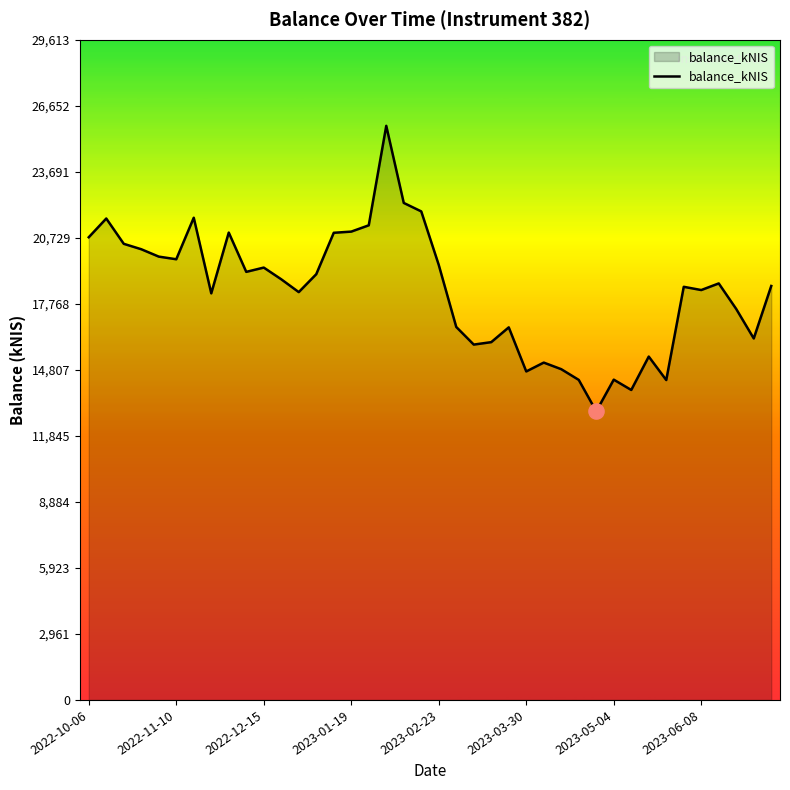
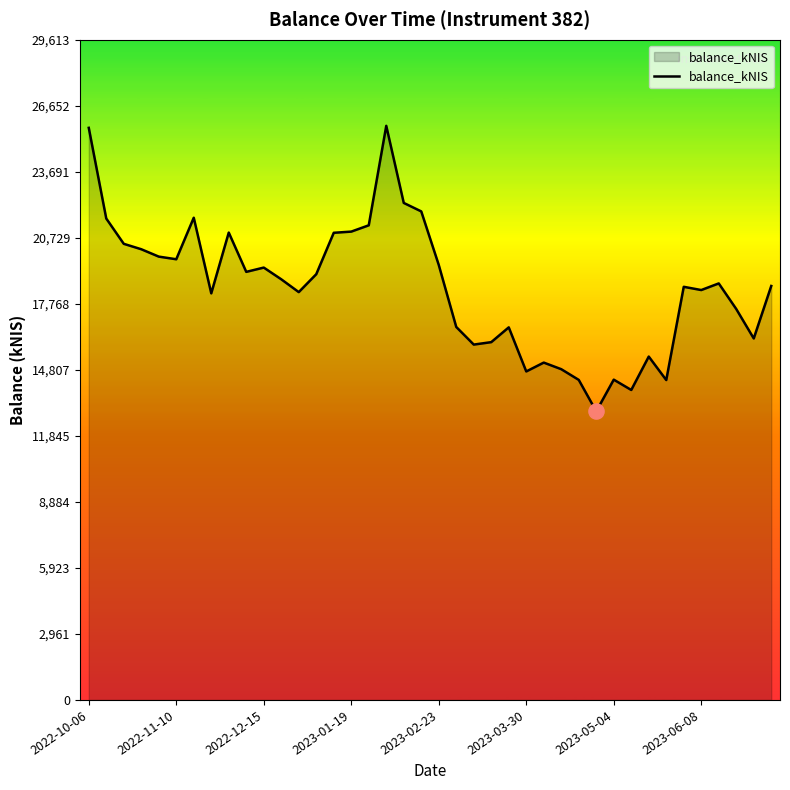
  {
    "balance_kNIS": {
-     "2022-10-06": "20,800",
+     "2022-10-06": "25,700",
      "2022-11-10": "19,800",
      "2022-12-15": "19,400",
      "2023-01-19": "21,000",
      "2023-02-23": "19,500",
      "2023-03-30": "14,700",
      "2023-05-04": "14,400",
      "2023-06-08": "18,400"
    }
  }
